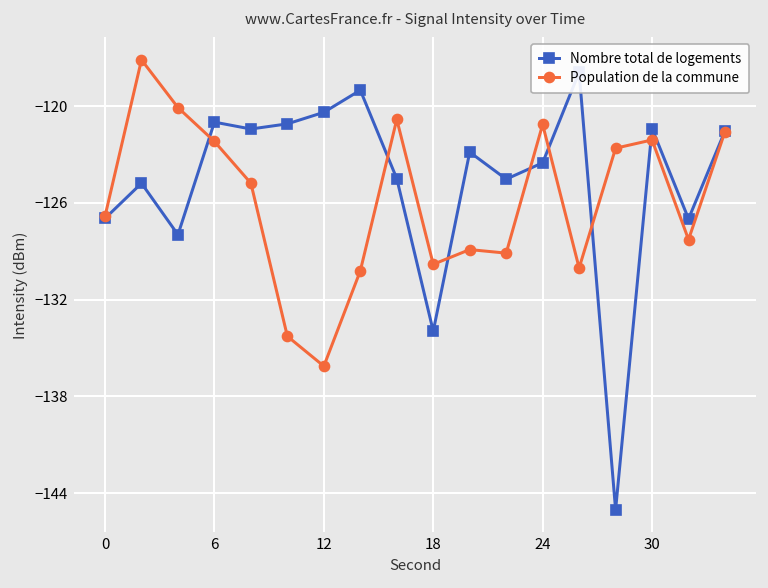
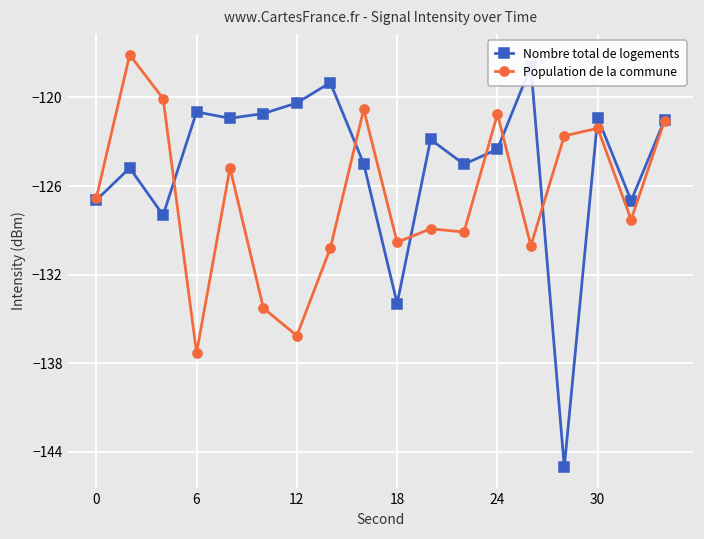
  {
    "Nombre total de logements": {
      "6": -121.0,
      "12": -120.4,
      "18": -134.0,
      "24": -123.5,
      "30": -121.4
    },
    "Population de la commune": {
-     "6": -122.2,
+     "6": -137.3,
      "12": -136.1,
      "18": -129.8,
      "24": -121.1,
      "30": -122.1
    }
  }
